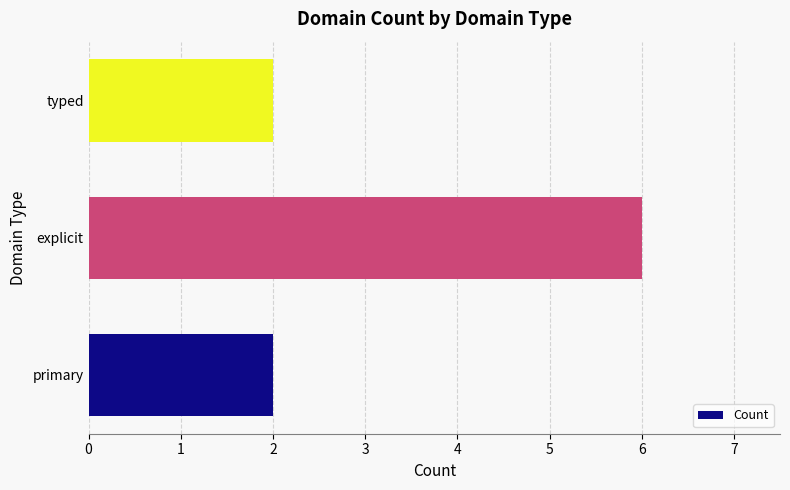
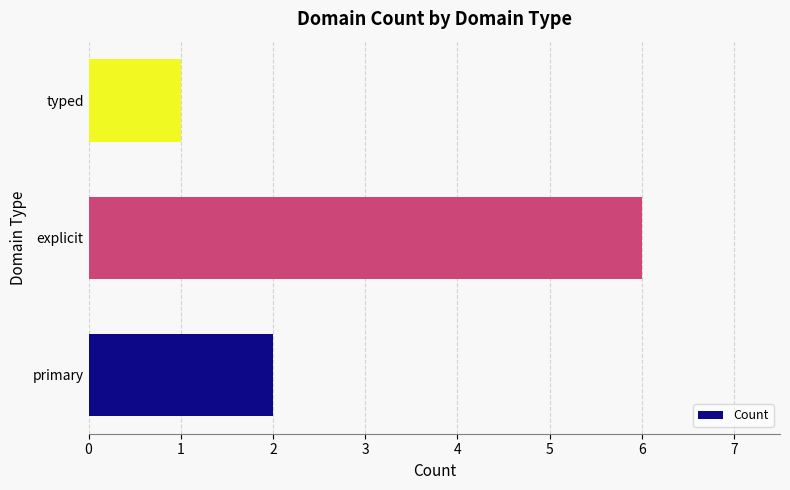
  {
-   "typed": 2,
+   "typed": 1,
    "explicit": 6,
    "primary": 2
  }
